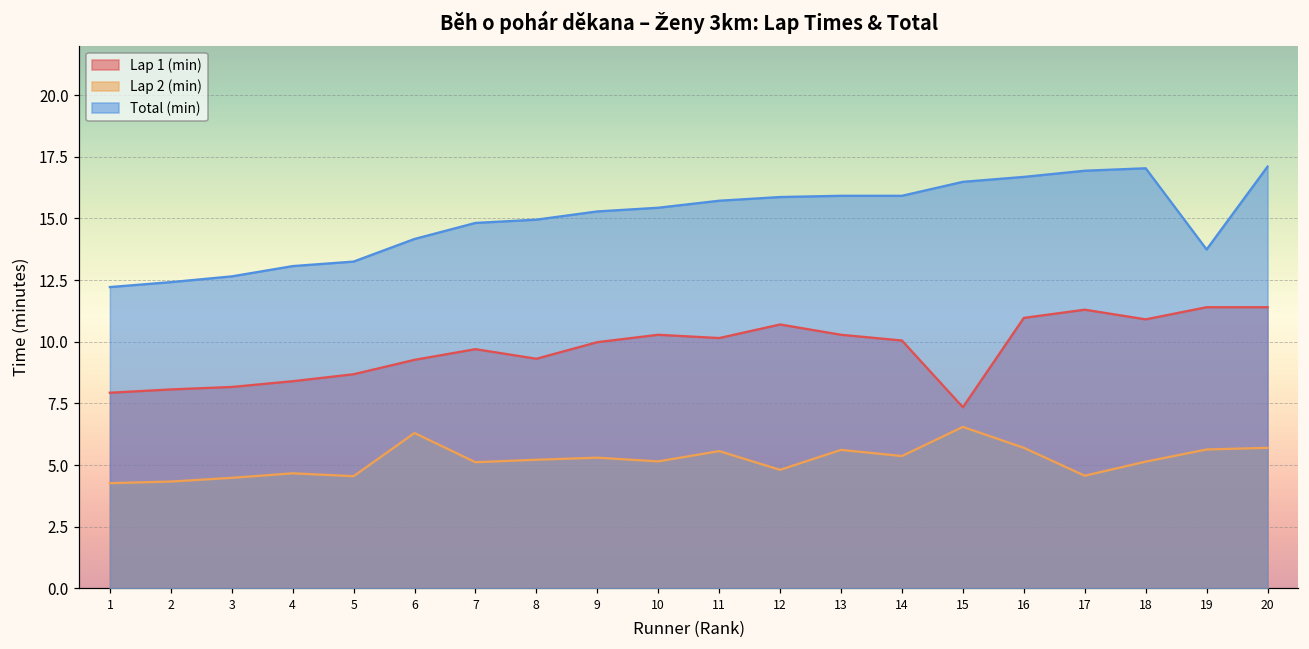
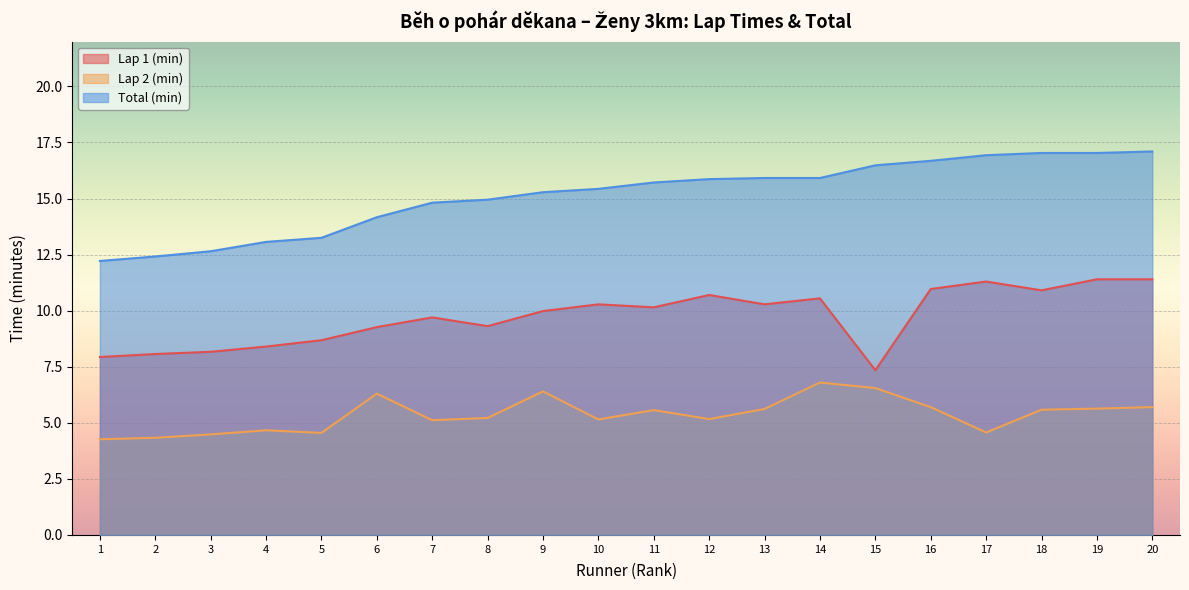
  {
    "Lap 1 (min)": {
      "1": 7.9,
      "2": 8.1,
      "3": 8.2,
      "4": 8.4,
      "5": 8.7,
      "6": 9.3,
      "7": 9.7,
      "8": 9.3,
      "9": 10.0,
      "10": 10.3,
      "11": 10.2,
      "12": 10.7,
      "13": 10.3,
-     "14": 10.1,
+     "14": 10.6,
      "15": 7.3,
      "16": 11.0,
      "17": 11.3,
      "18": 10.9,
      "19": 11.4,
      "20": 11.4
    },
    "Lap 2 (min)": {
      "1": 4.3,
      "2": 4.3,
      "3": 4.5,
      "4": 4.7,
      "5": 4.6,
      "6": 6.3,
      "7": 5.1,
      "8": 5.2,
-     "9": 5.3,
+     "9": 6.4,
      "10": 5.2,
      "11": 5.6,
-     "12": 4.8,
+     "12": 5.2,
      "13": 5.6,
-     "14": 5.4,
+     "14": 6.8,
      "15": 6.5,
      "16": 5.7,
      "17": 4.6,
-     "18": 5.1,
+     "18": 5.6,
      "19": 5.6,
      "20": 5.7
    },
    "Total (min)": {
      "1": 12.2,
      "2": 12.4,
      "3": 12.7,
      "4": 13.1,
      "5": 13.3,
      "6": 14.2,
      "7": 14.8,
      "8": 15.0,
      "9": 15.3,
      "10": 15.4,
      "11": 15.7,
      "12": 15.9,
      "13": 15.9,
      "14": 15.9,
      "15": 16.5,
      "16": 16.7,
      "17": 16.9,
      "18": 17.0,
-     "19": 13.7,
+     "19": 17.0,
      "20": 17.1
    }
  }
